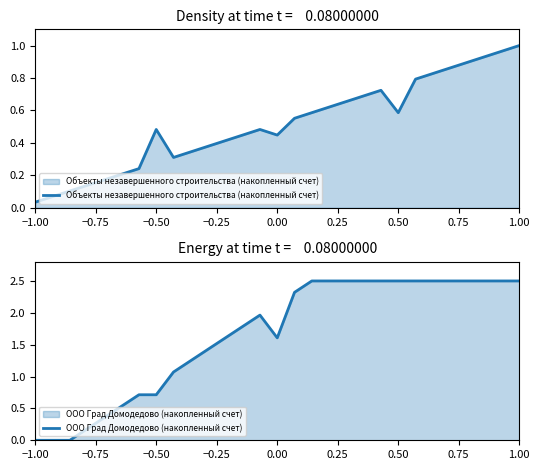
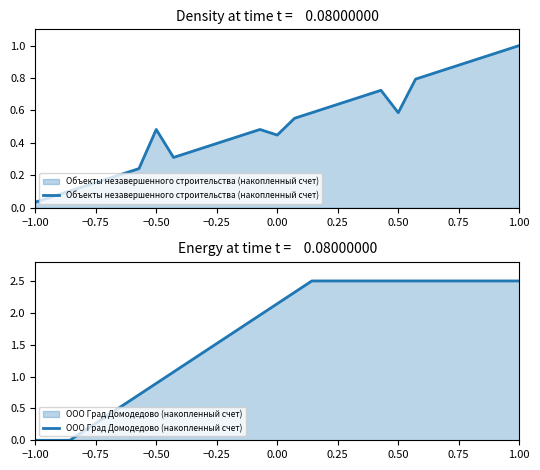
  {
    "Density at time t = 0.08000000": {
      "−1.00": 0.03,
      "−0.50": 0.48,
      "0.00": 0.45,
      "0.50": 0.59,
      "1.00": 1.00
    },
    "Energy at time t = 0.08000000": {
      "−1.00": 0.0,
-     "−0.50": 0.7,
-     "0.00": 1.6,
+     "−0.50": 0.9,
+     "0.00": 2.1,
      "0.50": 2.5,
      "1.00": 2.5
    }
  }
